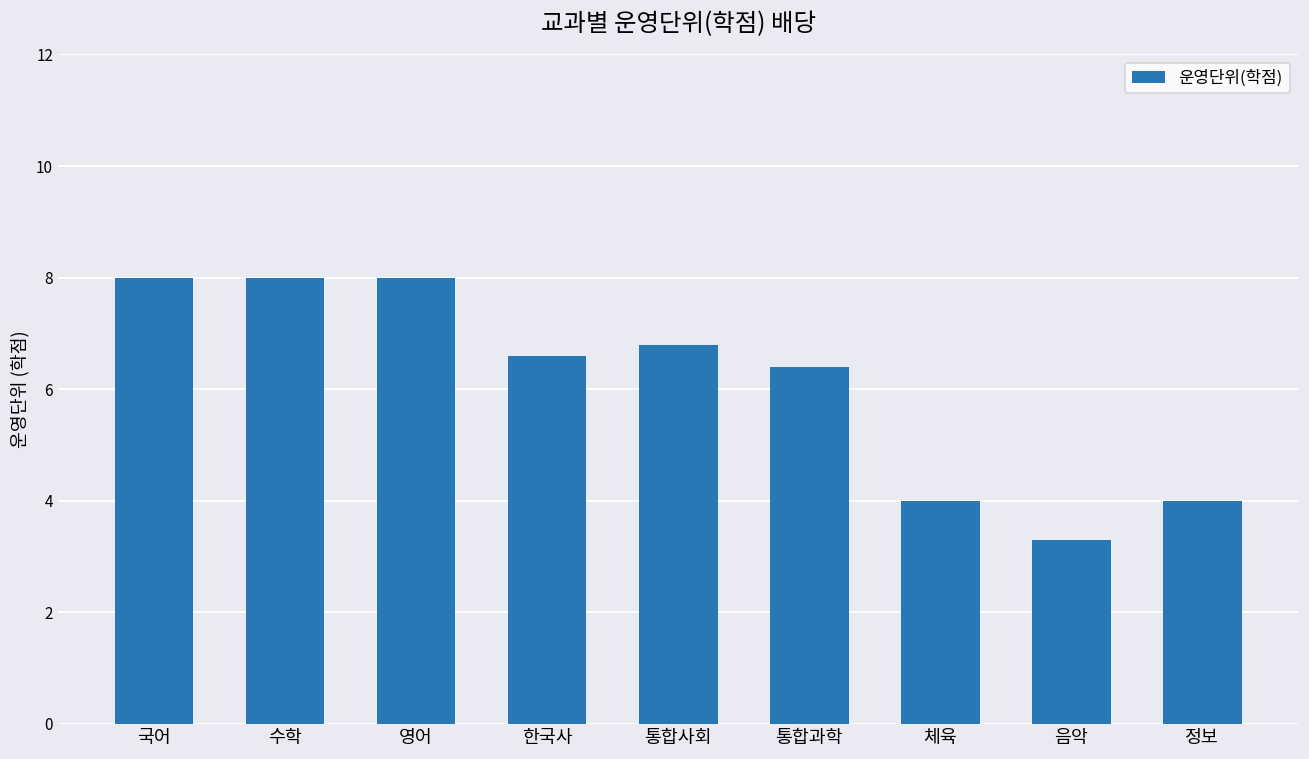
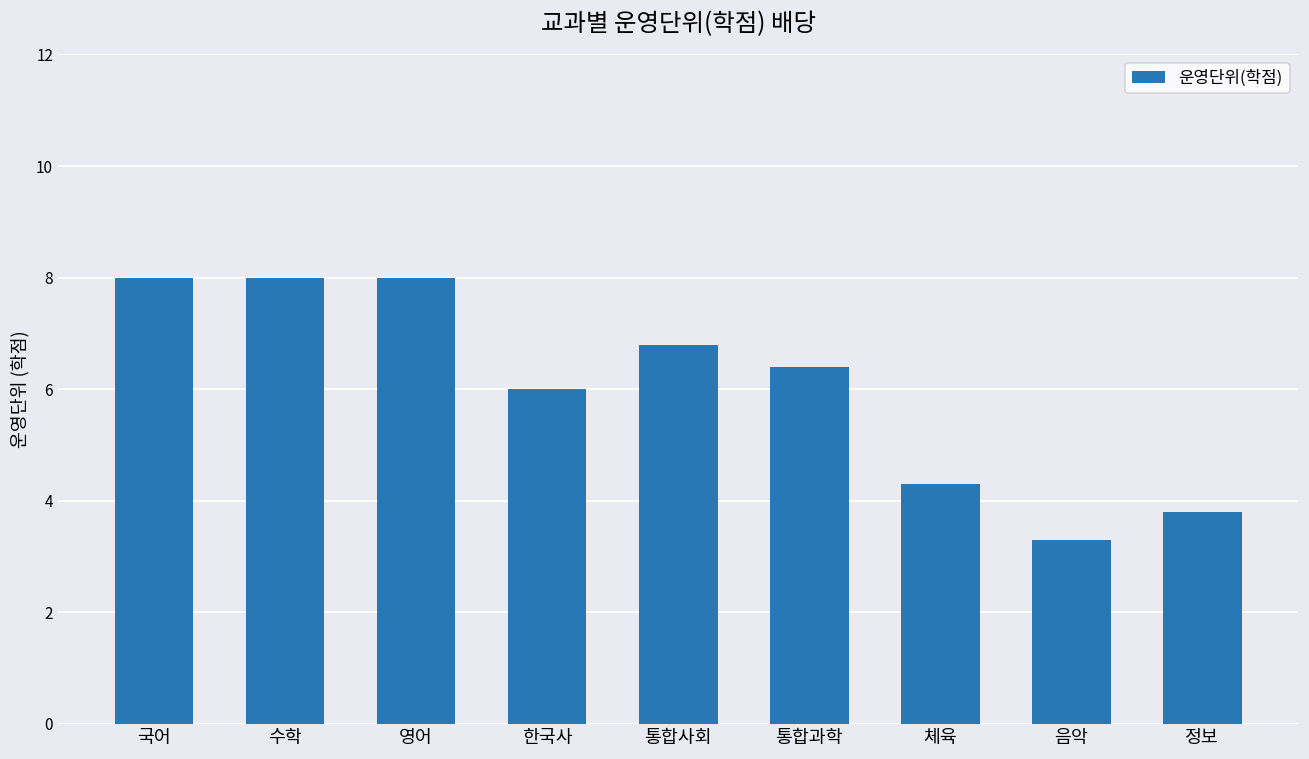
  {
    "국어": 8.0,
    "수학": 8.0,
    "영어": 8.0,
-   "한국사": 6.6,
+   "한국사": 6.0,
    "통합사회": 6.8,
    "통합과학": 6.4,
-   "체육": 4.0,
+   "체육": 4.3,
    "음악": 3.3,
-   "정보": 4.0
+   "정보": 3.8
  }
